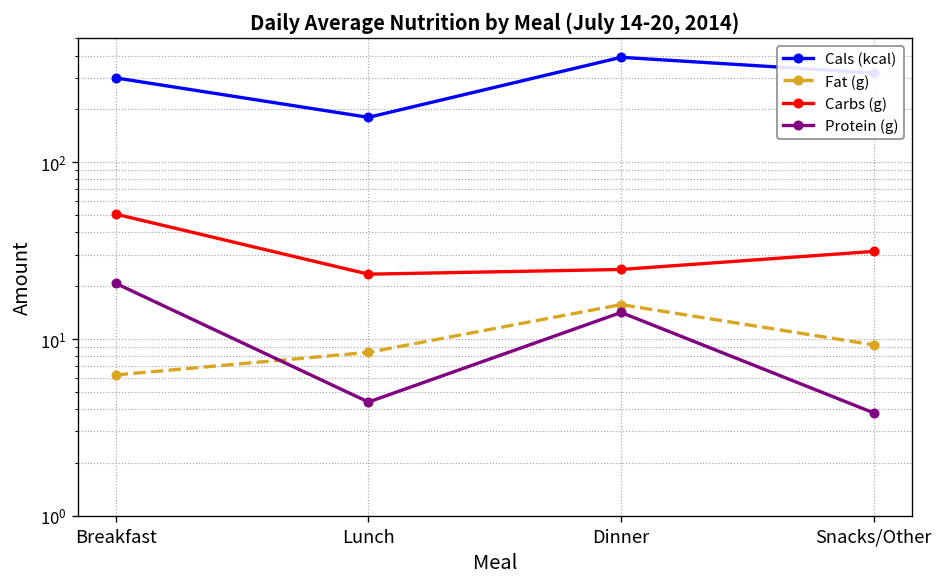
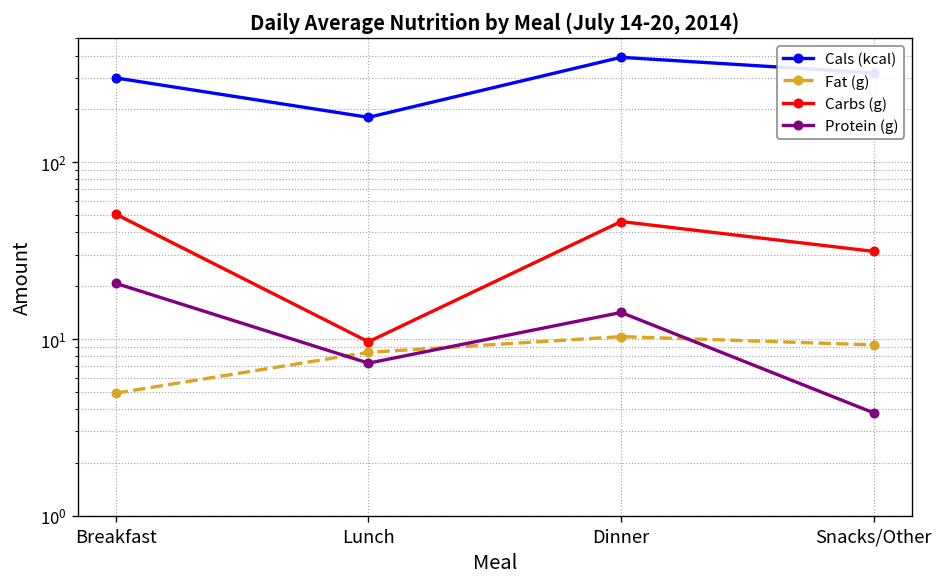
  {
    "Cals (kcal)": {
      "Breakfast": 300,
      "Lunch": 180,
      "Dinner": 390
    },
    "Fat (g)": {
-     "Breakfast": 6.3,
+     "Breakfast": 4.9,
      "Lunch": 8,
-     "Dinner": 16,
+     "Dinner": 10,
      "Snacks/Other": 9
    },
    "Carbs (g)": {
      "Breakfast": 51,
-     "Lunch": 23,
-     "Dinner": 25,
+     "Lunch": 10,
+     "Dinner": 46,
      "Snacks/Other": 31
    },
    "Protein (g)": {
      "Breakfast": 21,
-     "Lunch": 4.4,
+     "Lunch": 7,
      "Dinner": 14,
      "Snacks/Other": 3.8
    }
  }
